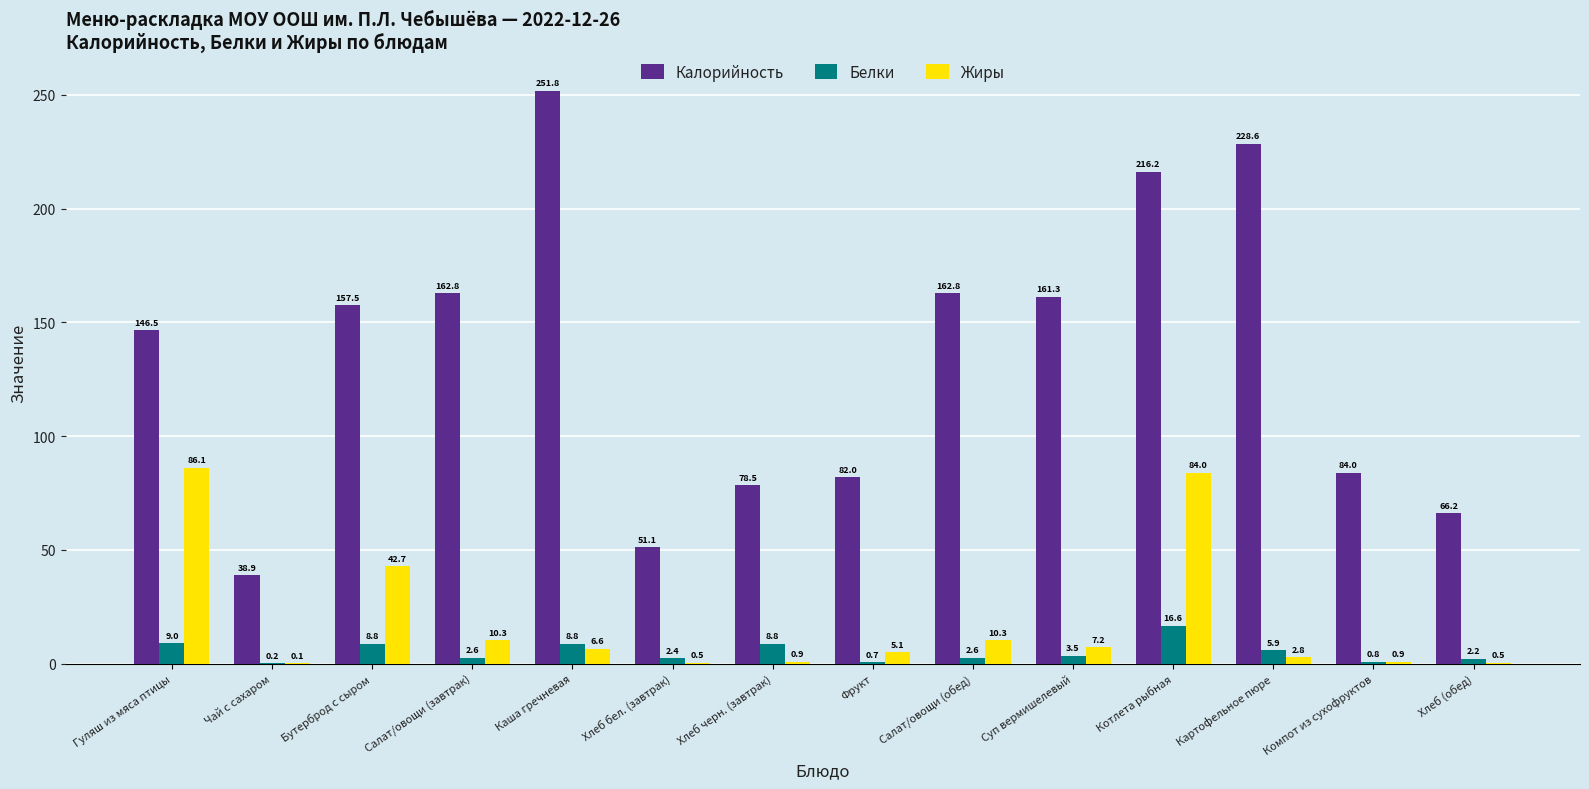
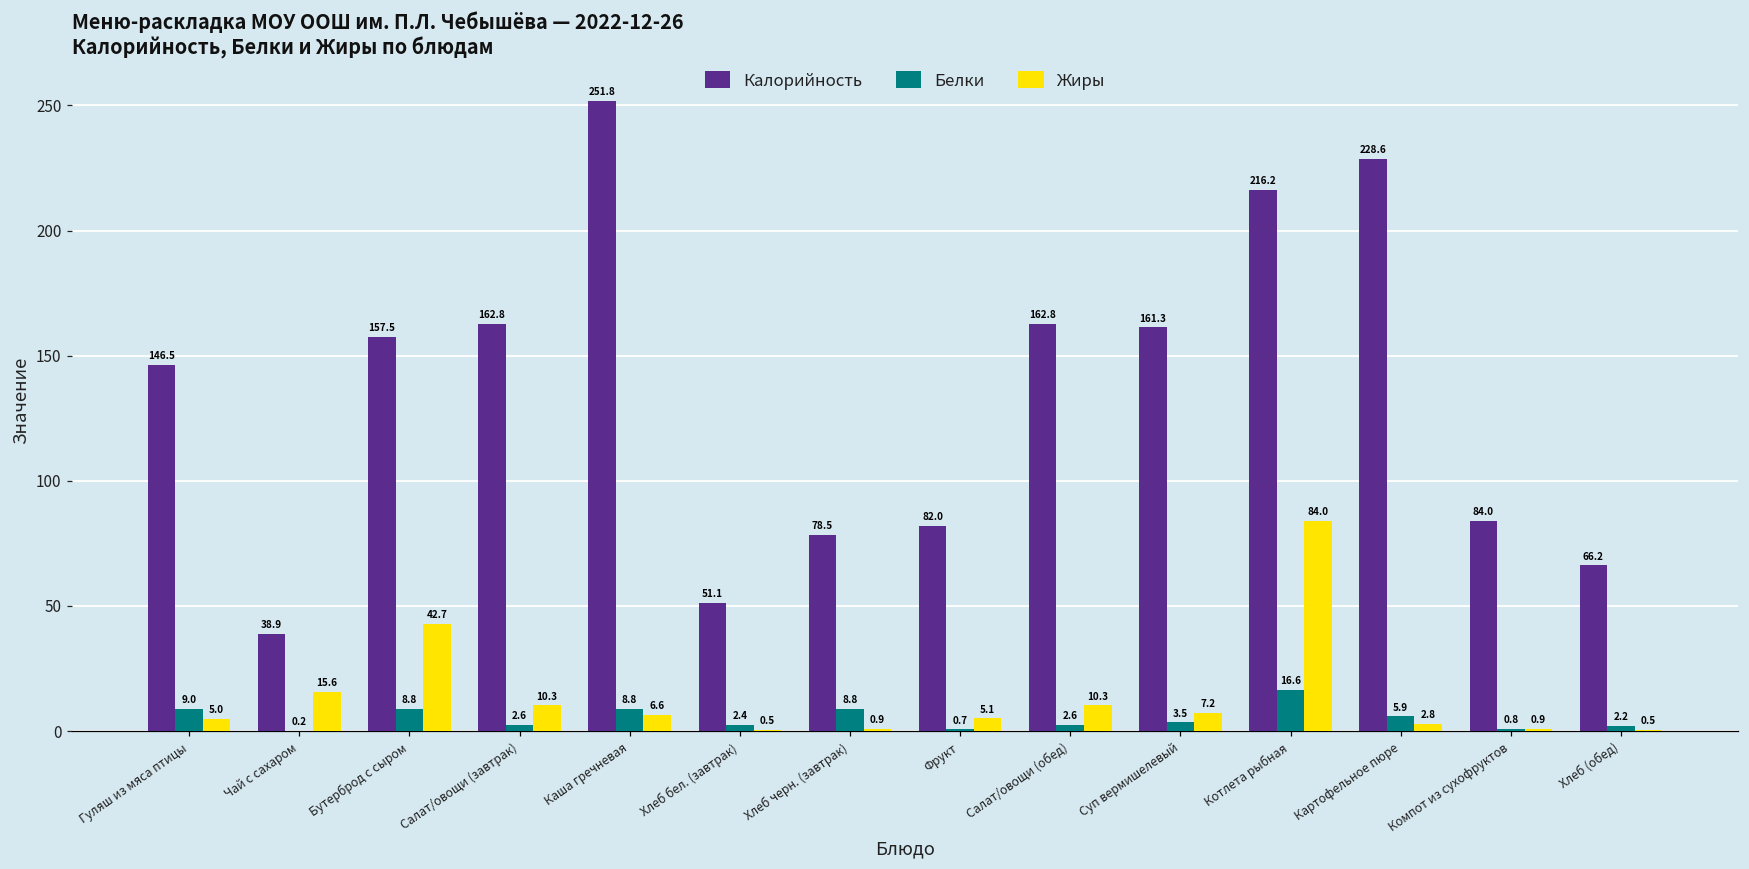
  {
    "Калорийность": {
      "Гуляш из мяса птицы": 146.5,
      "Чай с сахаром": 38.9,
      "Бутерброд с сыром": 157.5,
      "Салат/овощи (завтрак)": 162.8,
      "Каша гречневая": 251.8,
      "Хлеб бел. (завтрак)": 51.1,
      "Хлеб черн. (завтрак)": 78.5,
      "Фрукт": 82.0,
      "Салат/овощи (обед)": 162.8,
      "Суп вермишелевый": 161.3,
      "Котлета рыбная": 216.2,
      "Картофельное пюре": 228.6,
      "Компот из сухофруктов": 84.0,
      "Хлеб (обед)": 66.2
    },
    "Белки": {
      "Гуляш из мяса птицы": 9.0,
      "Чай с сахаром": 0.2,
      "Бутерброд с сыром": 8.8,
      "Салат/овощи (завтрак)": 2.6,
      "Каша гречневая": 8.8,
      "Хлеб бел. (завтрак)": 2.4,
      "Хлеб черн. (завтрак)": 8.8,
      "Фрукт": 0.7,
      "Салат/овощи (обед)": 2.6,
      "Суп вермишелевый": 3.5,
      "Котлета рыбная": 16.6,
      "Картофельное пюре": 5.9,
      "Компот из сухофруктов": 0.8,
      "Хлеб (обед)": 2.2
    },
    "Жиры": {
-     "Гуляш из мяса птицы": 86.1,
-     "Чай с сахаром": 0.1,
+     "Гуляш из мяса птицы": 5.0,
+     "Чай с сахаром": 15.6,
      "Бутерброд с сыром": 42.7,
      "Салат/овощи (завтрак)": 10.3,
      "Каша гречневая": 6.6,
      "Хлеб бел. (завтрак)": 0.5,
      "Хлеб черн. (завтрак)": 0.9,
      "Фрукт": 5.1,
      "Салат/овощи (обед)": 10.3,
      "Суп вермишелевый": 7.2,
      "Котлета рыбная": 84.0,
      "Картофельное пюре": 2.8,
      "Компот из сухофруктов": 0.9,
      "Хлеб (обед)": 0.5
    }
  }
